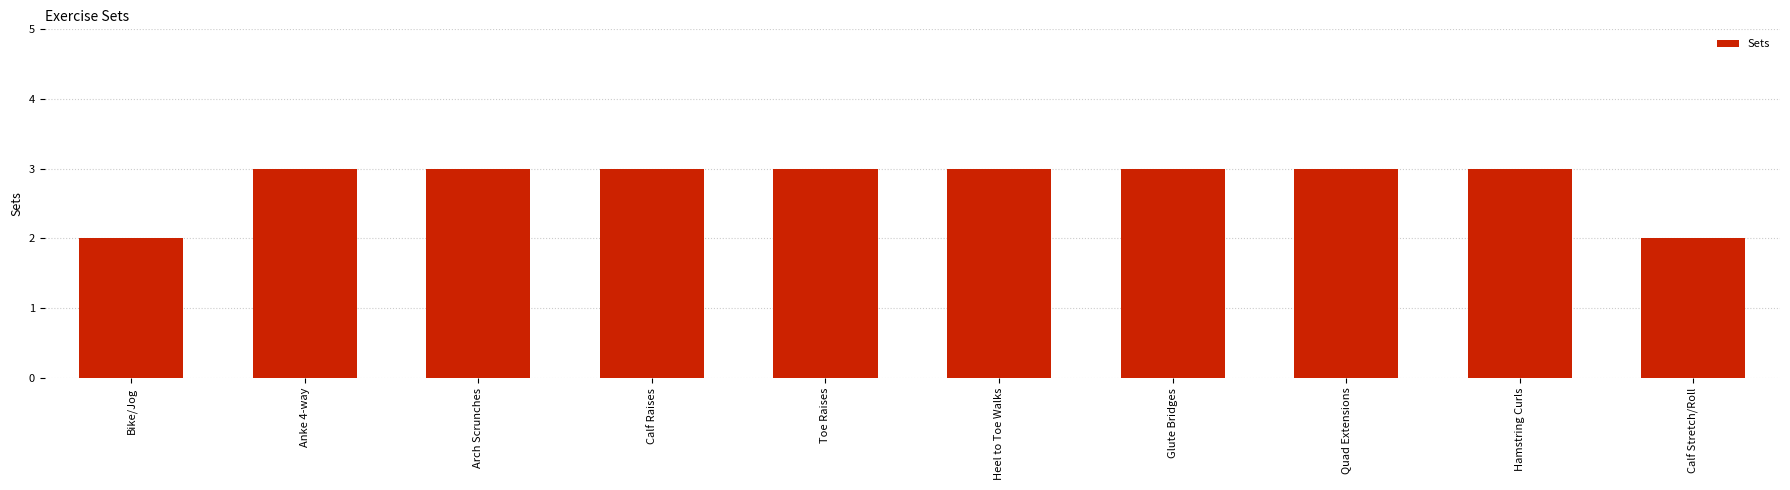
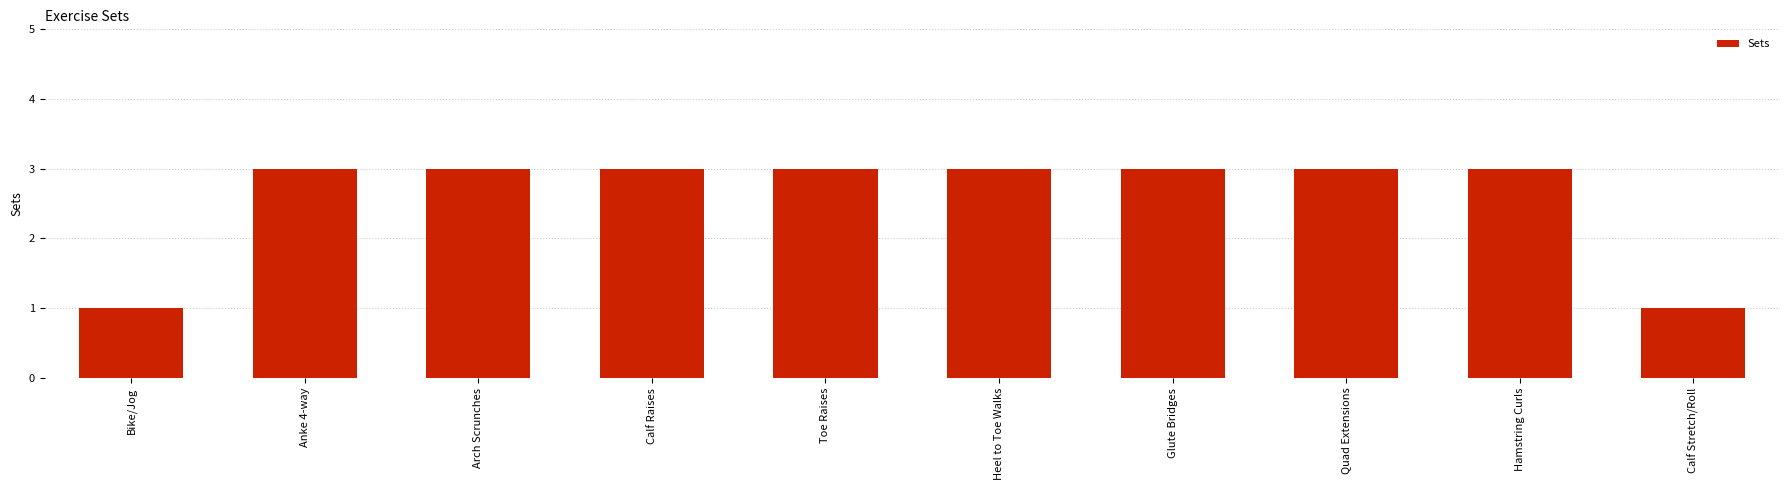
  {
-   "Bike/Jog": 2,
+   "Bike/Jog": 1,
    "Anke 4-way": 3,
    "Arch Scrunches": 3,
    "Calf Raises": 3,
    "Toe Raises": 3,
    "Heel to Toe Walks": 3,
    "Glute Bridges": 3,
    "Quad Extensions": 3,
    "Hamstring Curls": 3,
-   "Calf Stretch/Roll": 2
+   "Calf Stretch/Roll": 1
  }
